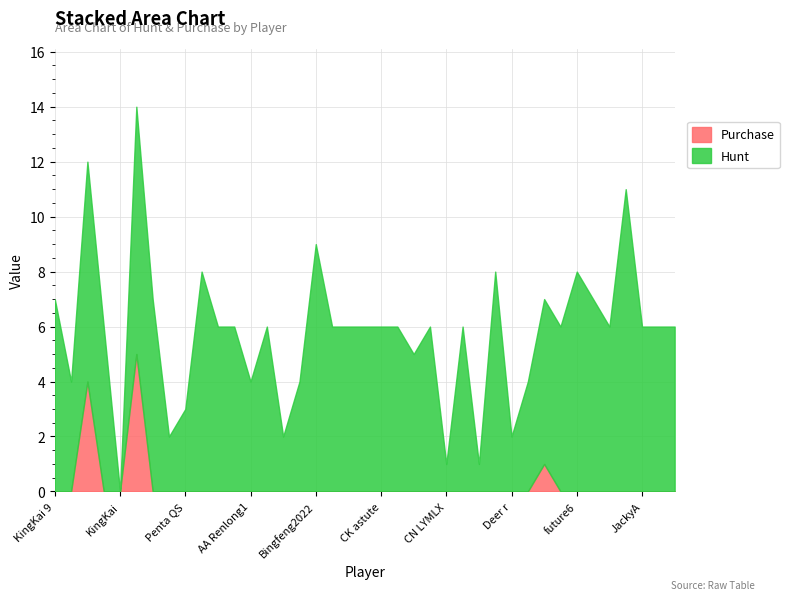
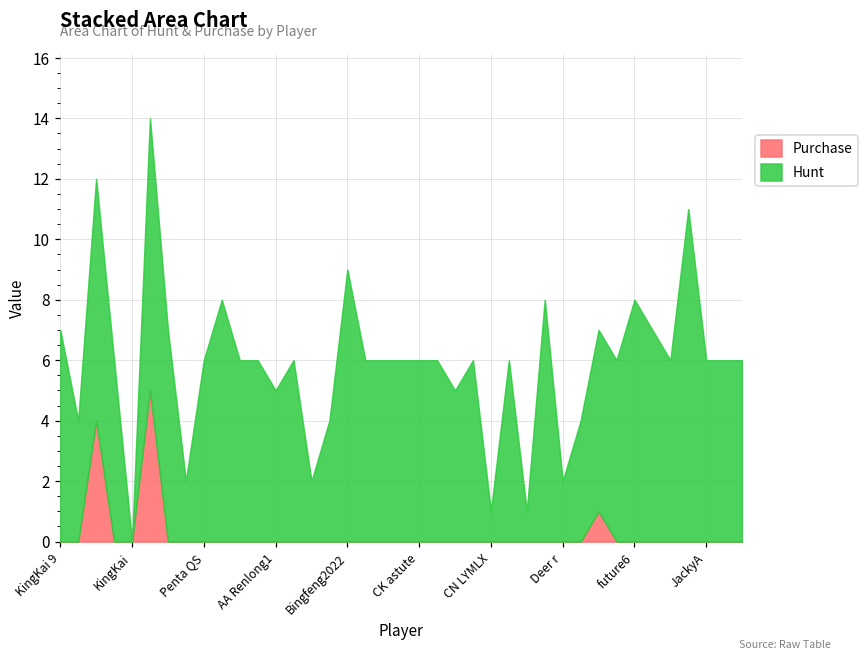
  {
    "Purchase": {
      "KingKai 9": 0,
      "Penta QS": 0,
      "AA Renlong1": 0,
      "Bingfeng2022": 0,
      "CK astute": 0,
      "CN LYMLX": 0,
      "Deer r": 0,
      "future6": 0,
      "JackyA": 0
    },
    "Hunt": {
      "KingKai 9": 7,
-     "Penta QS": 3,
-     "AA Renlong1": 4,
+     "Penta QS": 6,
+     "AA Renlong1": 5,
      "Bingfeng2022": 9,
      "CK astute": 6,
      "CN LYMLX": 1,
      "Deer r": 2,
      "future6": 8,
      "JackyA": 6
    }
  }
